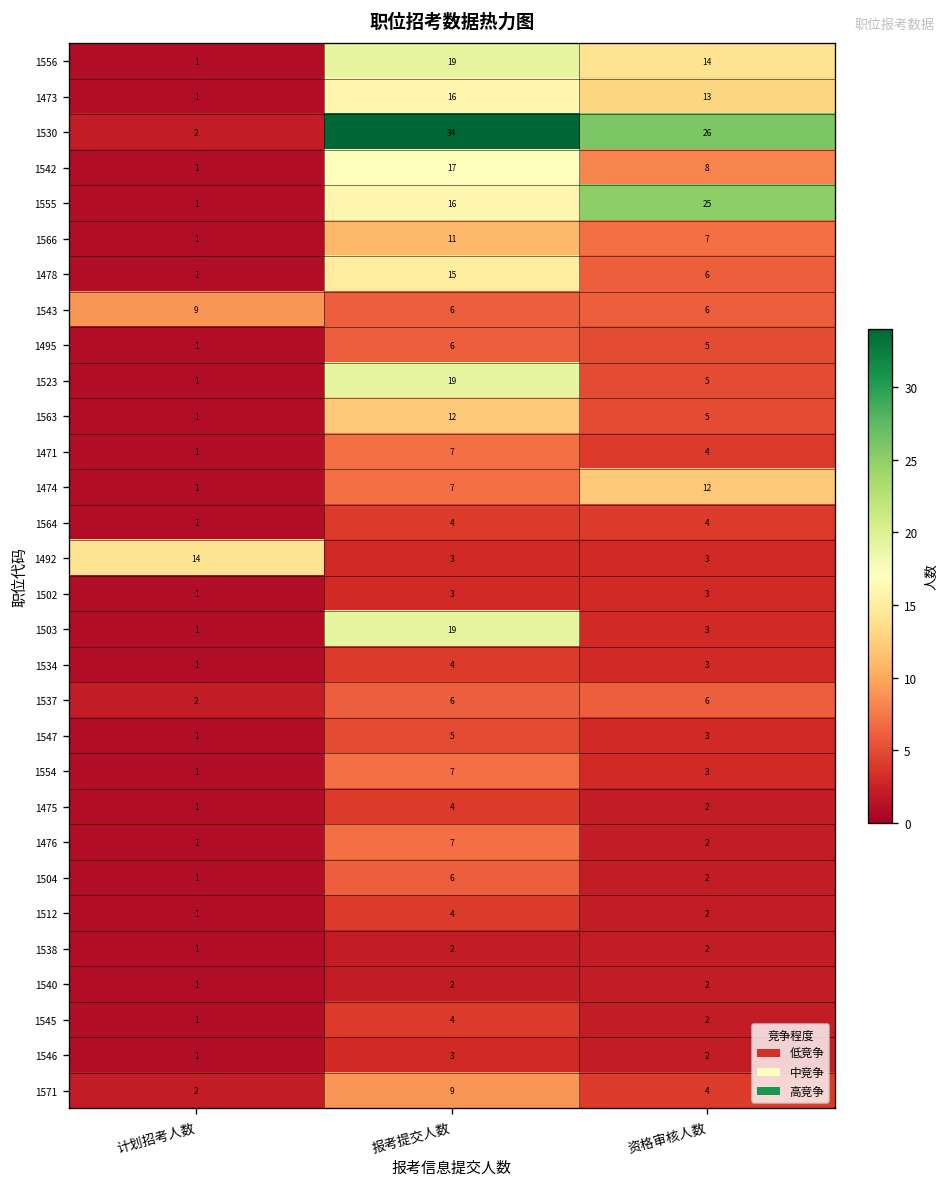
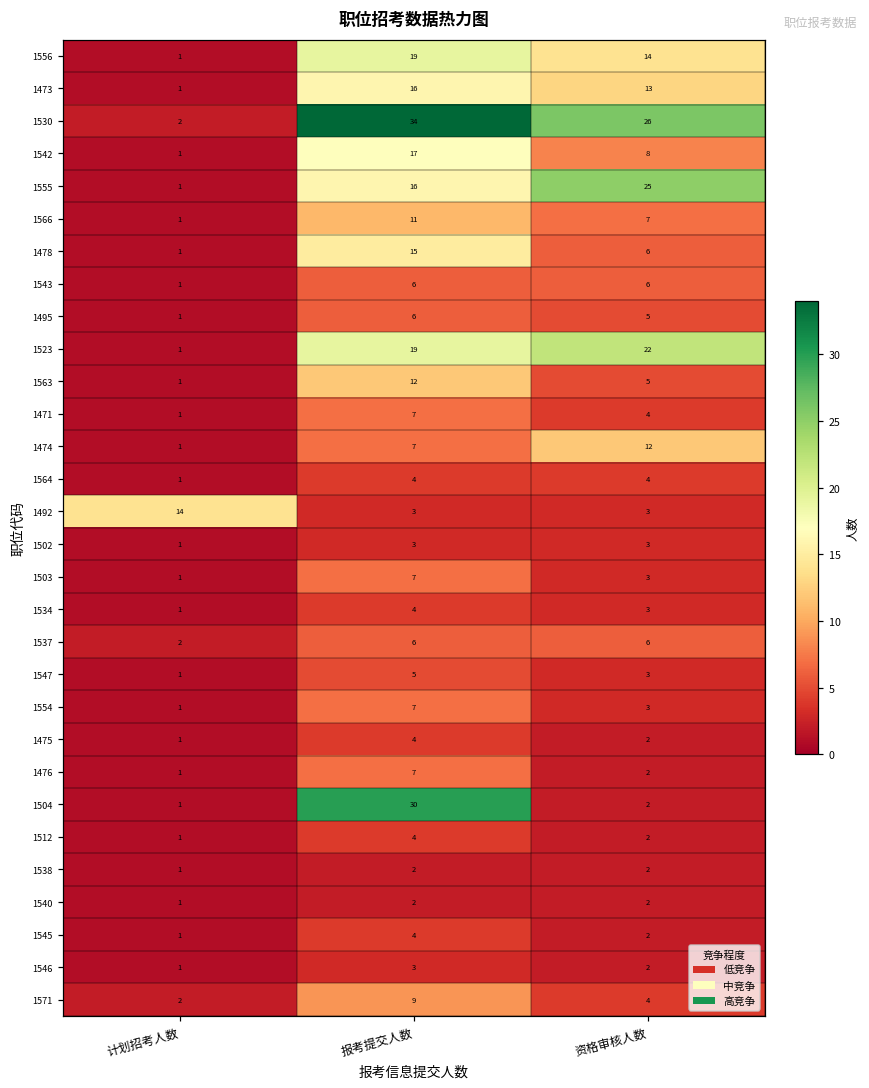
  {
    "1556": {
      "计划招考人数": 1,
      "报考提交人数": 19,
      "资格审核人数": 14
    },
    "1473": {
      "计划招考人数": 1,
      "报考提交人数": 16,
      "资格审核人数": 13
    },
    "1530": {
      "计划招考人数": 2,
      "报考提交人数": 34,
      "资格审核人数": 26
    },
    "1542": {
      "计划招考人数": 1,
      "报考提交人数": 17,
      "资格审核人数": 8
    },
    "1555": {
      "计划招考人数": 1,
      "报考提交人数": 16,
      "资格审核人数": 25
    },
    "1566": {
      "计划招考人数": 1,
      "报考提交人数": 11,
      "资格审核人数": 7
    },
    "1478": {
      "计划招考人数": 1,
      "报考提交人数": 15,
      "资格审核人数": 6
    },
    "1543": {
-     "计划招考人数": 9,
+     "计划招考人数": 1,
      "报考提交人数": 6,
      "资格审核人数": 6
    },
    "1495": {
      "计划招考人数": 1,
      "报考提交人数": 6,
      "资格审核人数": 5
    },
    "1523": {
      "计划招考人数": 1,
      "报考提交人数": 19,
-     "资格审核人数": 5
+     "资格审核人数": 22
    },
    "1563": {
      "计划招考人数": 1,
      "报考提交人数": 12,
      "资格审核人数": 5
    },
    "1471": {
      "计划招考人数": 1,
      "报考提交人数": 7,
      "资格审核人数": 4
    },
    "1474": {
      "计划招考人数": 1,
      "报考提交人数": 7,
      "资格审核人数": 12
    },
    "1564": {
      "计划招考人数": 1,
      "报考提交人数": 4,
      "资格审核人数": 4
    },
    "1492": {
      "计划招考人数": 14,
      "报考提交人数": 3,
      "资格审核人数": 3
    },
    "1502": {
      "计划招考人数": 1,
      "报考提交人数": 3,
      "资格审核人数": 3
    },
    "1503": {
      "计划招考人数": 1,
-     "报考提交人数": 19,
+     "报考提交人数": 7,
      "资格审核人数": 3
    },
    "1534": {
      "计划招考人数": 1,
      "报考提交人数": 4,
      "资格审核人数": 3
    },
    "1537": {
      "计划招考人数": 2,
      "报考提交人数": 6,
      "资格审核人数": 6
    },
    "1547": {
      "计划招考人数": 1,
      "报考提交人数": 5,
      "资格审核人数": 3
    },
    "1554": {
      "计划招考人数": 1,
      "报考提交人数": 7,
      "资格审核人数": 3
    },
    "1475": {
      "计划招考人数": 1,
      "报考提交人数": 4,
      "资格审核人数": 2
    },
    "1476": {
      "计划招考人数": 1,
      "报考提交人数": 7,
      "资格审核人数": 2
    },
    "1504": {
      "计划招考人数": 1,
-     "报考提交人数": 6,
+     "报考提交人数": 30,
      "资格审核人数": 2
    },
    "1512": {
      "计划招考人数": 1,
      "报考提交人数": 4,
      "资格审核人数": 2
    },
    "1538": {
      "计划招考人数": 1,
      "报考提交人数": 2,
      "资格审核人数": 2
    },
    "1540": {
      "计划招考人数": 1,
      "报考提交人数": 2,
      "资格审核人数": 2
    },
    "1545": {
      "计划招考人数": 1,
      "报考提交人数": 4,
      "资格审核人数": 2
    },
    "1546": {
      "计划招考人数": 1,
      "报考提交人数": 3,
      "资格审核人数": 2
    },
    "1571": {
      "计划招考人数": 2,
      "报考提交人数": 9,
      "资格审核人数": 4
    }
  }
